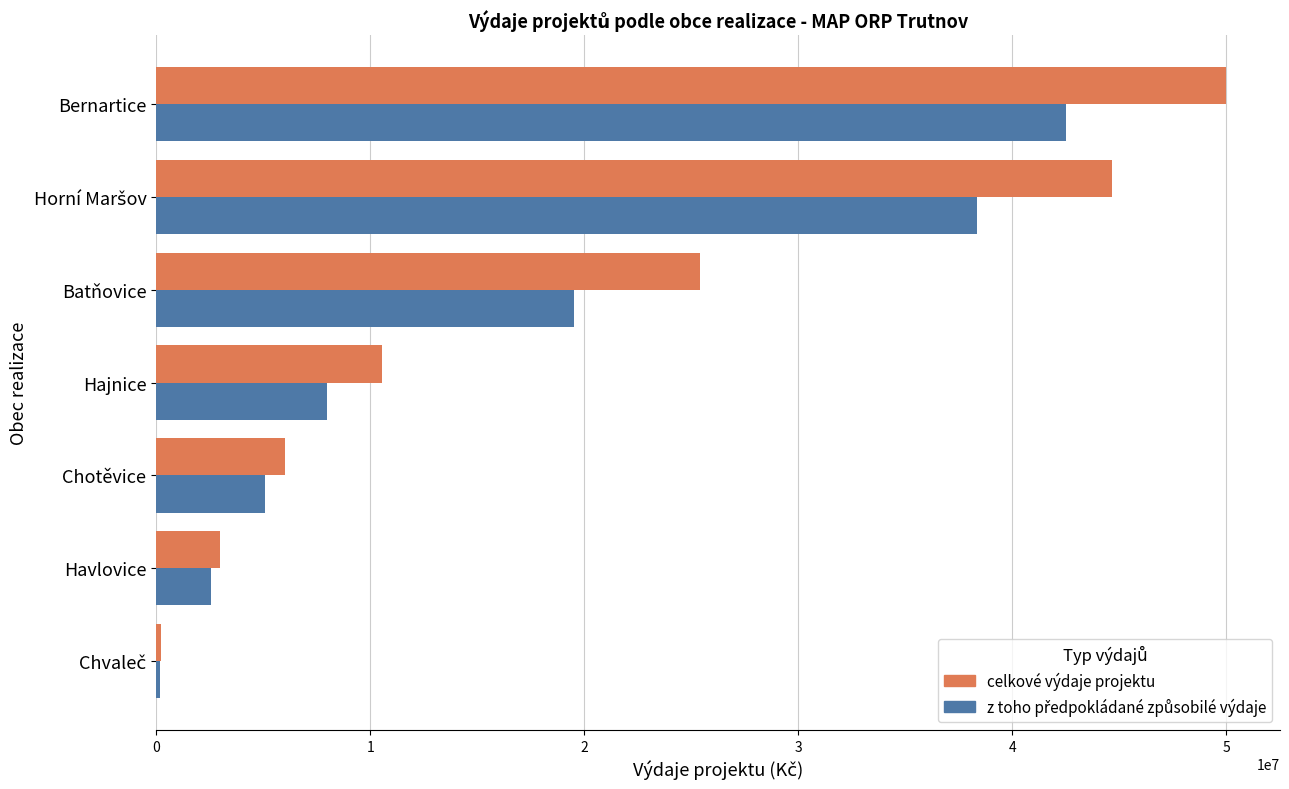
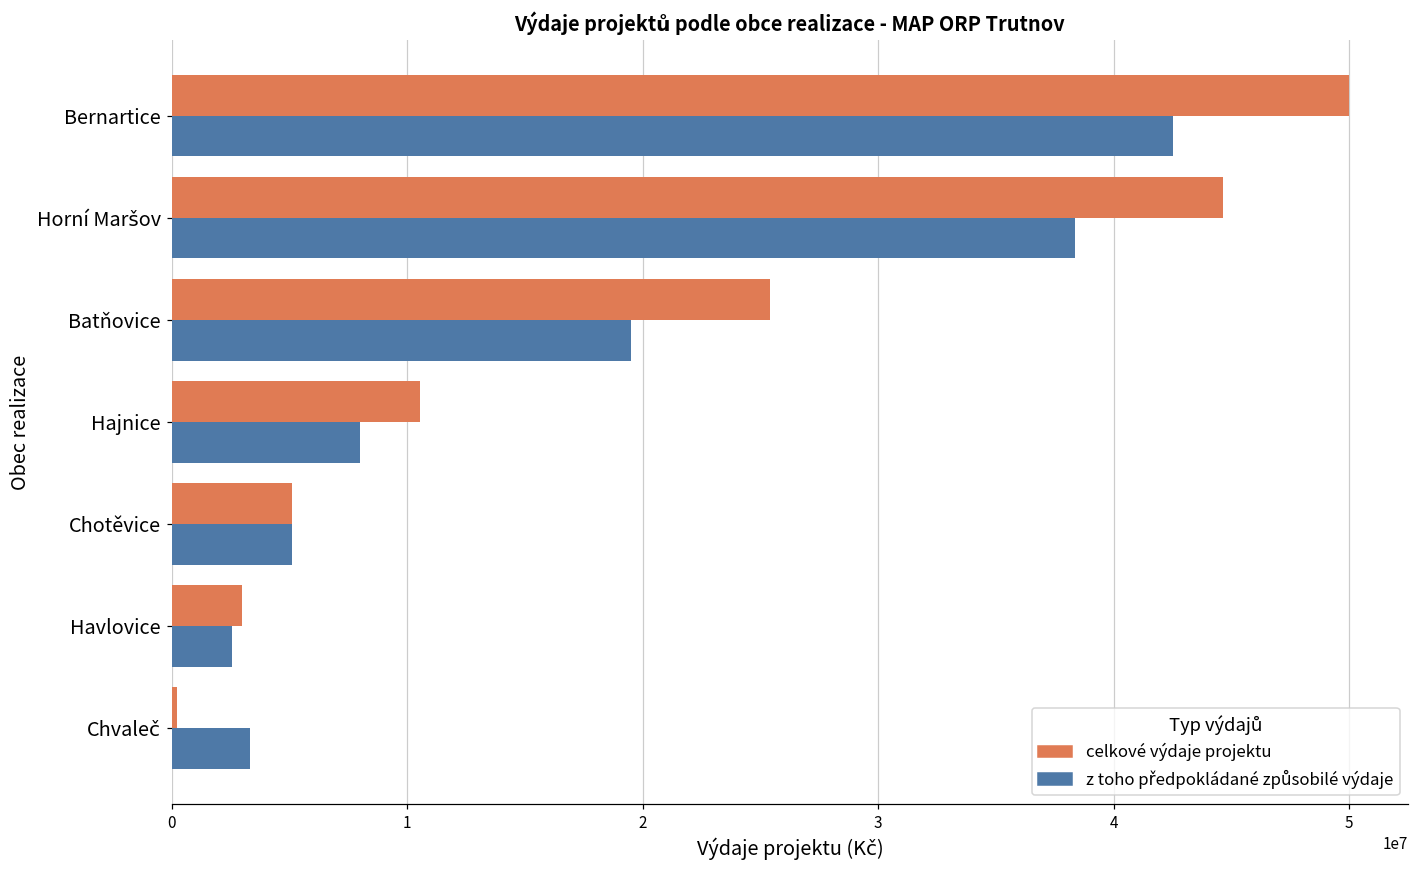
  {
    "celkové výdaje projektu": {
      "Bernartice": 50000000,
      "Horní Maršov": 44600000,
      "Batňovice": 25400000,
      "Hajnice": 10500000,
-     "Chotěvice": 6000000,
+     "Chotěvice": 5100000,
      "Havlovice": 3000000,
      "Chvaleč": 200000
    },
    "z toho předpokládané způsobilé výdaje": {
      "Bernartice": 42500000,
      "Horní Maršov": 38400000,
      "Batňovice": 19500000,
      "Hajnice": 8000000,
      "Chotěvice": 5100000,
      "Havlovice": 2600000,
-     "Chvaleč": 200000
+     "Chvaleč": 3300000
    }
  }
